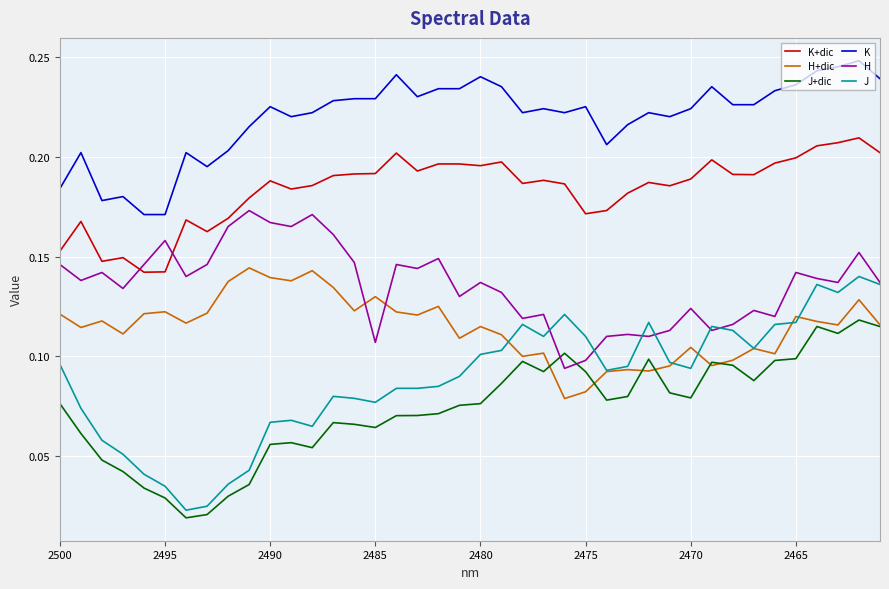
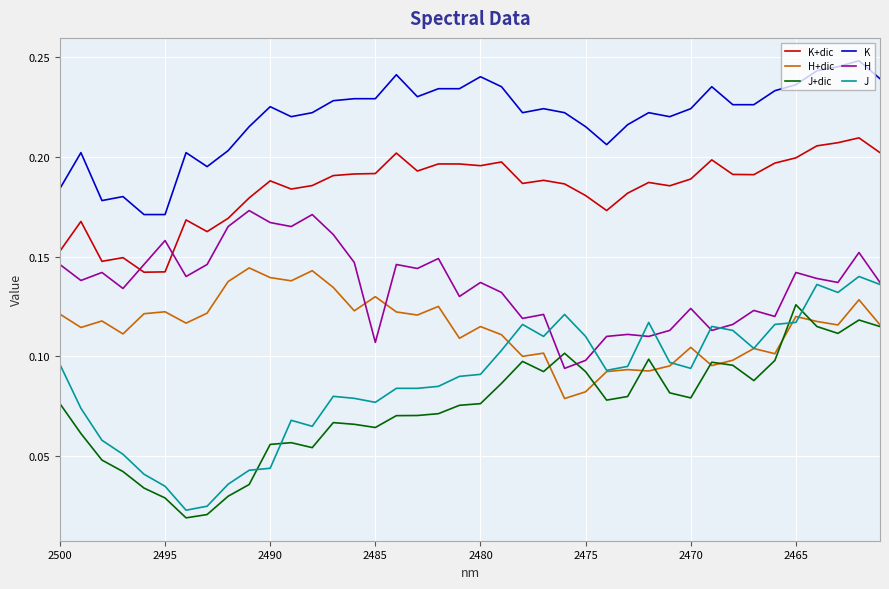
  {
    "K+dic": {
      "2500": 0.153,
      "2495": 0.142,
      "2490": 0.188,
      "2485": 0.192,
      "2480": 0.195,
-     "2475": 0.171,
+     "2475": 0.181,
      "2470": 0.189,
      "2465": 0.199
    },
    "H+dic": {
      "2500": 0.121,
      "2495": 0.122,
      "2490": 0.139,
      "2485": 0.130,
      "2480": 0.115,
      "2475": 0.082,
      "2470": 0.105,
      "2465": 0.120
    },
    "J+dic": {
      "2500": 0.076,
      "2495": 0.029,
      "2490": 0.056,
      "2485": 0.064,
      "2480": 0.076,
      "2475": 0.092,
      "2470": 0.079,
-     "2465": 0.099
+     "2465": 0.126
    },
    "K": {
      "2500": 0.184,
      "2495": 0.171,
      "2490": 0.225,
      "2485": 0.229,
      "2480": 0.240,
-     "2475": 0.225,
+     "2475": 0.215,
      "2470": 0.224
    },
    "H": {
      "2500": 0.146,
      "2495": 0.158,
      "2490": 0.167,
      "2485": 0.107,
      "2480": 0.137,
      "2475": 0.098,
      "2470": 0.124,
      "2465": 0.142
    },
    "J": {
      "2500": 0.096,
      "2495": 0.035,
-     "2490": 0.067,
+     "2490": 0.044,
      "2485": 0.077,
-     "2480": 0.101,
+     "2480": 0.091,
      "2475": 0.110,
      "2470": 0.094,
      "2465": 0.117
    }
  }
